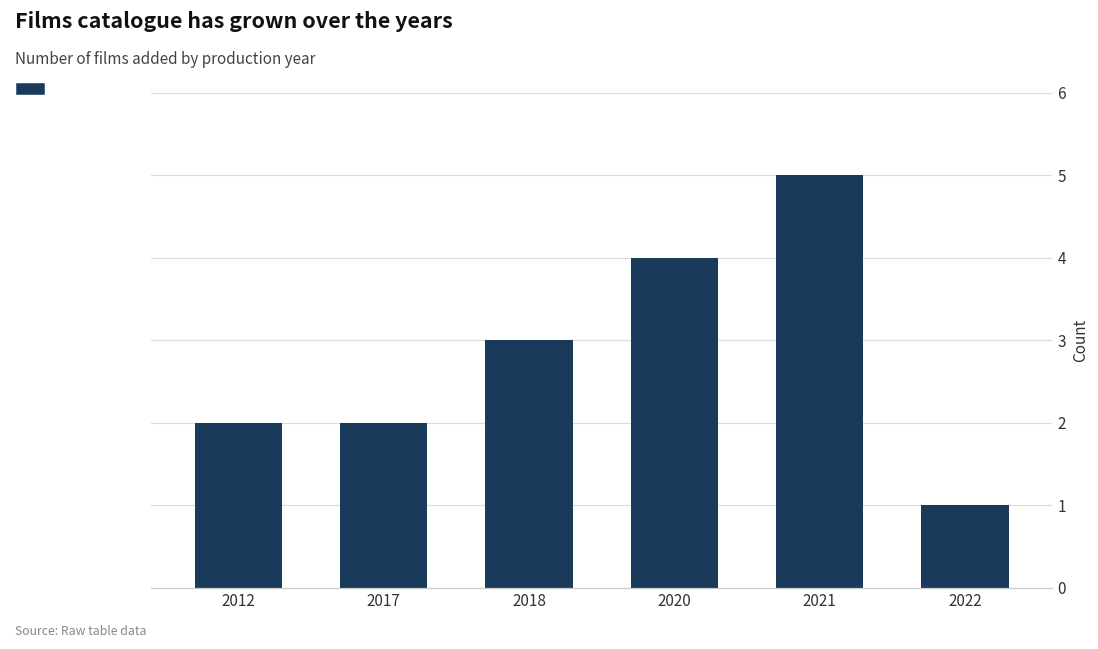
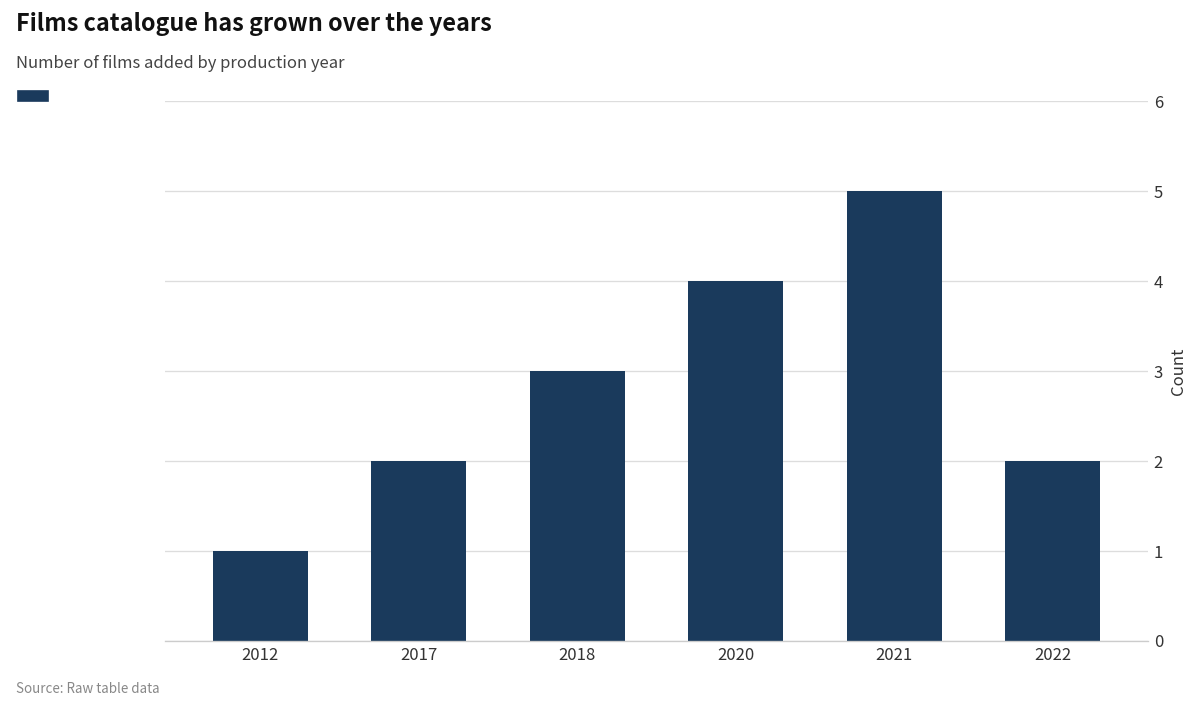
  {
-   "2012": 2,
+   "2012": 1,
    "2017": 2,
    "2018": 3,
    "2020": 4,
    "2021": 5,
-   "2022": 1
+   "2022": 2
  }
